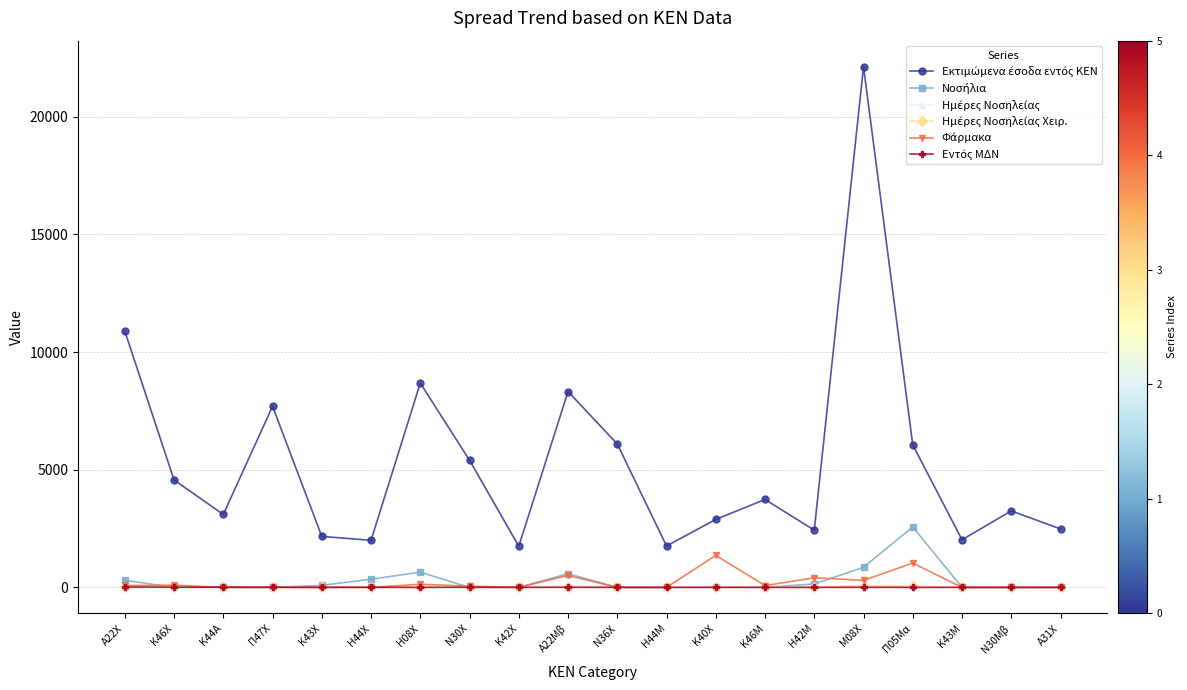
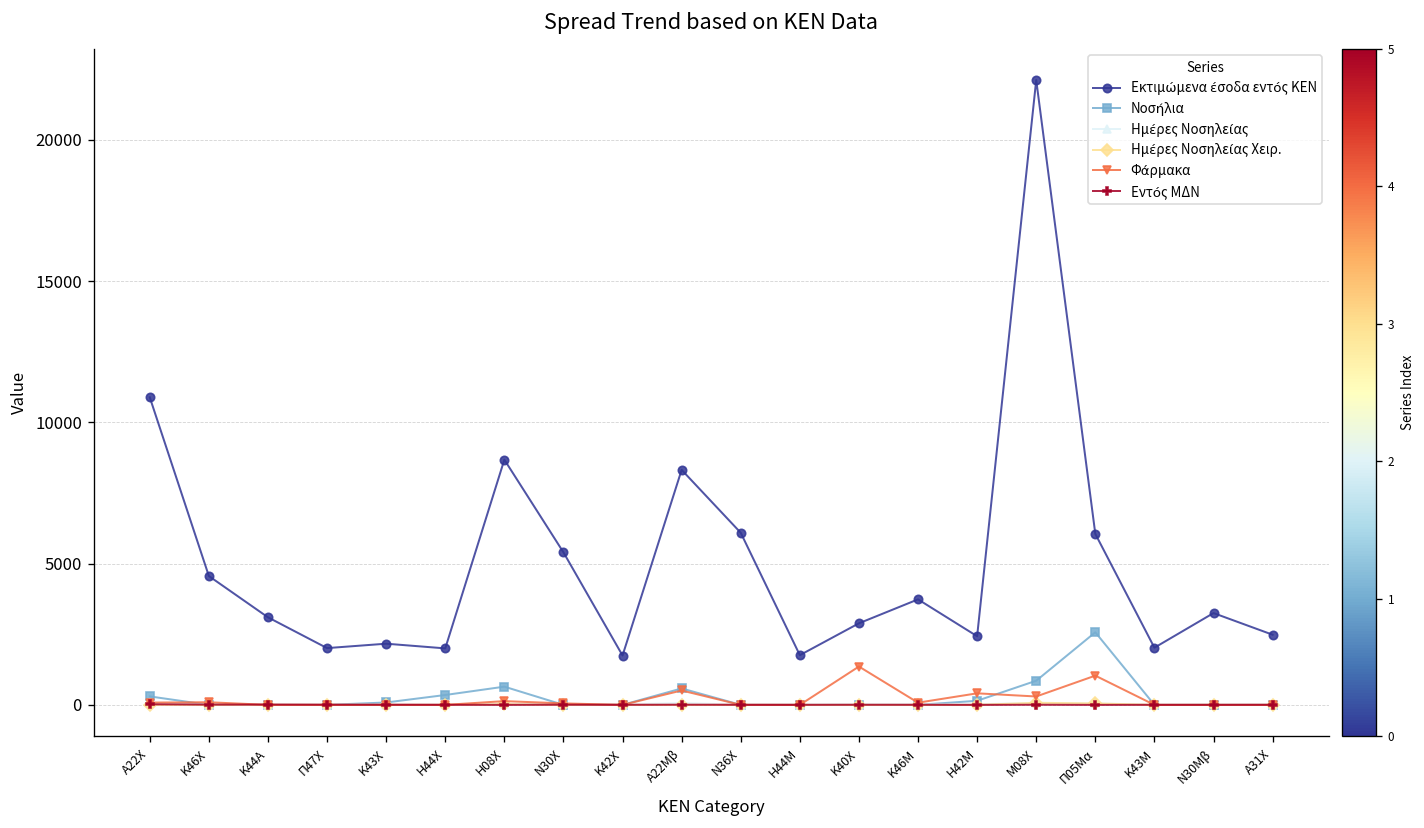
  {
    "Εκτιμώμενα έσοδα εντός ΚΕΝ": {
      "Α22Χ": 10900,
      "Κ46Χ": 4600,
      "Κ44Α": 3100,
-     "Π47Χ": 7700,
+     "Π47Χ": 2000,
      "Κ43Χ": 2200,
      "Η44Χ": 2000,
      "Η08Χ": 8700,
      "Ν30Χ": 5400,
      "Κ42Χ": 1700,
      "Α22Μβ": 8300,
      "Ν36Χ": 6100,
      "Η44Μ": 1800,
      "Κ40Χ": 2900,
      "Κ46Μ": 3700,
      "Η42Μ": 2400,
      "Μ08Χ": 22100,
      "Π05Μα": 6100,
      "Κ43Μ": 2000,
      "Ν30Μβ": 3300,
      "Α31Χ": 2500
    },
    "Νοσήλια": {
      "Α22Χ": 300,
      "Η44Χ": 400,
      "Η08Χ": 600,
      "Η42Μ": 100,
      "Μ08Χ": 900,
      "Π05Μα": 2600
    },
    "Φάρμακα": {
      "Κ40Χ": 1400,
      "Η42Μ": 400,
      "Μ08Χ": 300,
      "Π05Μα": 1000
    }
  }
